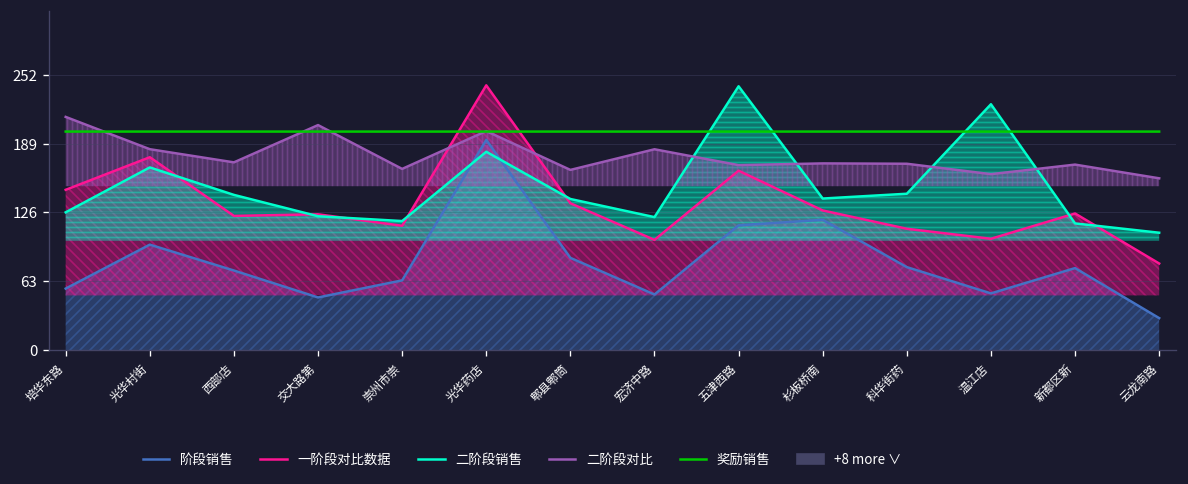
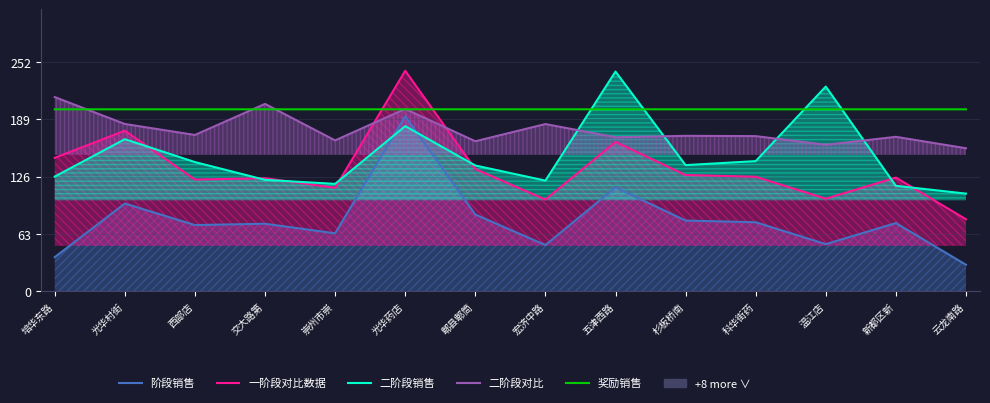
  {
    "阶段销售": {
-     "培华东路": 60,
+     "培华东路": 40,
      "光华村街": 100,
      "西部店": 70,
-     "交大路第": 50,
+     "交大路第": 70,
      "崇州市崇": 60,
      "光华药店": 190,
      "郫县郫筒": 80,
      "宏济中路": 50,
      "五津西路": 110,
-     "杉板桥南": 120,
+     "杉板桥南": 80,
      "科华街药": 80,
      "温江店": 50,
      "新都区新": 80,
      "云龙南路": 30
    },
    "一阶段对比数据": {
      "培华东路": 150,
      "光华村街": 180,
      "西部店": 120,
      "崇州市崇": 110,
      "光华药店": 240,
      "郫县郫筒": 130,
      "宏济中路": 100,
      "五津西路": 160,
      "杉板桥南": 130,
-     "科华街药": 110,
+     "科华街药": 130,
      "温江店": 100,
      "新都区新": 130,
      "云龙南路": 80
    },
    "二阶段销售": {
      "培华东路": 130,
      "光华村街": 170,
      "西部店": 140,
      "崇州市崇": 120,
      "光华药店": 180,
      "郫县郫筒": 140,
      "宏济中路": 120,
      "五津西路": 240,
      "杉板桥南": 140,
      "科华街药": 140,
      "温江店": 230,
      "新都区新": 120,
      "云龙南路": 110
    },
    "二阶段对比": {
      "培华东路": 210,
      "光华村街": 180,
      "西部店": 170,
      "交大路第": 210,
      "崇州市崇": 170,
      "郫县郫筒": 160,
      "宏济中路": 180,
      "五津西路": 170,
      "杉板桥南": 170,
      "科华街药": 170,
      "温江店": 160,
      "新都区新": 170,
      "云龙南路": 160
    },
    "奖励销售": {
      "培华东路": 200,
      "光华村街": 200,
      "西部店": 200,
      "交大路第": 200,
      "崇州市崇": 200,
      "郫县郫筒": 200,
      "宏济中路": 200,
      "五津西路": 200,
      "杉板桥南": 200,
      "科华街药": 200,
      "温江店": 200,
      "新都区新": 200,
      "云龙南路": 200
    }
  }
